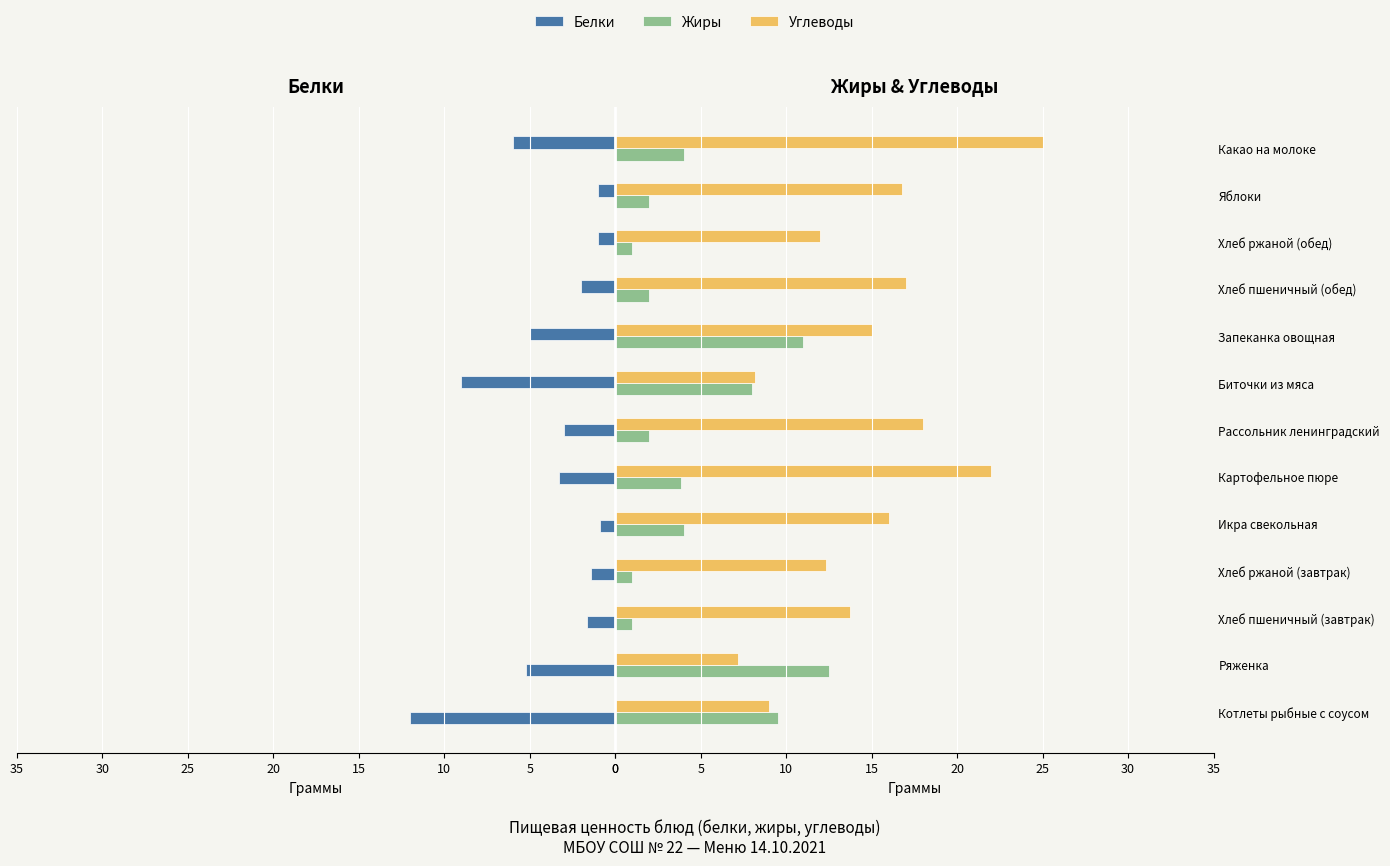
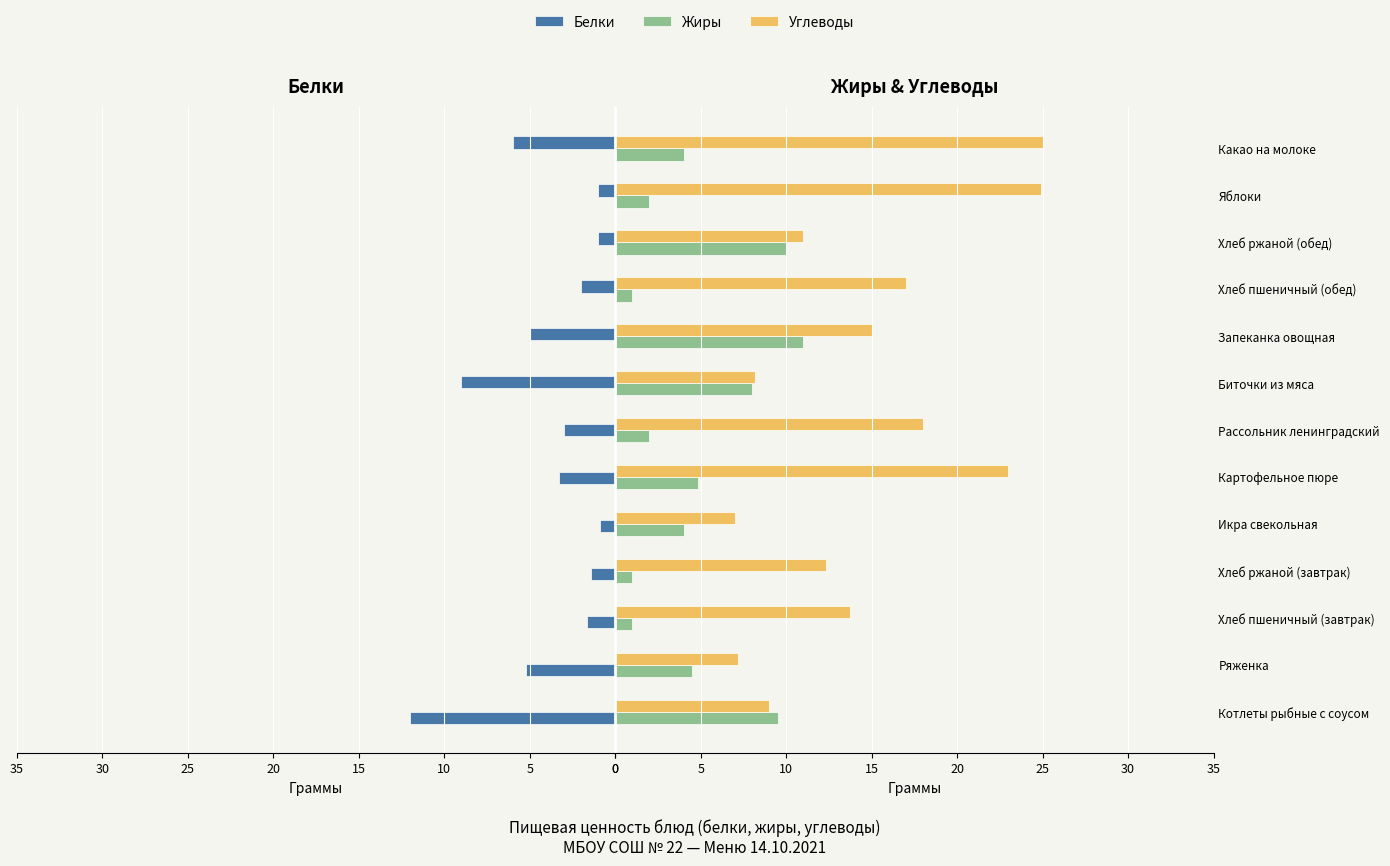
  {
    "Жиры & Углеводы": {
      "Жиры": {
        "Какао на молоке": 4.0,
        "Яблоки": 2.0,
-       "Хлеб ржаной (обед)": 1,
-       "Хлеб пшеничный (обед)": 2,
+       "Хлеб ржаной (обед)": 10,
+       "Хлеб пшеничный (обед)": 1,
        "Запеканка овощная": 11.0,
        "Биточки из мяса": 8.0,
        "Рассольник ленинградский": 2.0,
-       "Картофельное пюре": 3.9,
+       "Картофельное пюре": 4.9,
        "Икра свекольная": 4.0,
        "Хлеб ржаной (завтрак)": 1.0,
        "Хлеб пшеничный (завтрак)": 1.0,
-       "Ряженка": 12.5,
+       "Ряженка": 4.5,
        "Котлеты рыбные с соусом": 9.5
      },
      "Углеводы": {
        "Какао на молоке": 25.0,
-       "Яблоки": 16.8,
-       "Хлеб ржаной (обед)": 12,
+       "Яблоки": 24.9,
+       "Хлеб ржаной (обед)": 11,
        "Хлеб пшеничный (обед)": 17.0,
        "Запеканка овощная": 15.0,
        "Биточки из мяса": 8.2,
        "Рассольник ленинградский": 18.0,
-       "Картофельное пюре": 22,
-       "Икра свекольная": 16,
+       "Картофельное пюре": 23,
+       "Икра свекольная": 7,
        "Хлеб ржаной (завтрак)": 12.4,
        "Хлеб пшеничный (завтрак)": 13.7,
        "Ряженка": 7.2,
        "Котлеты рыбные с соусом": 9.0
      }
    }
  }
